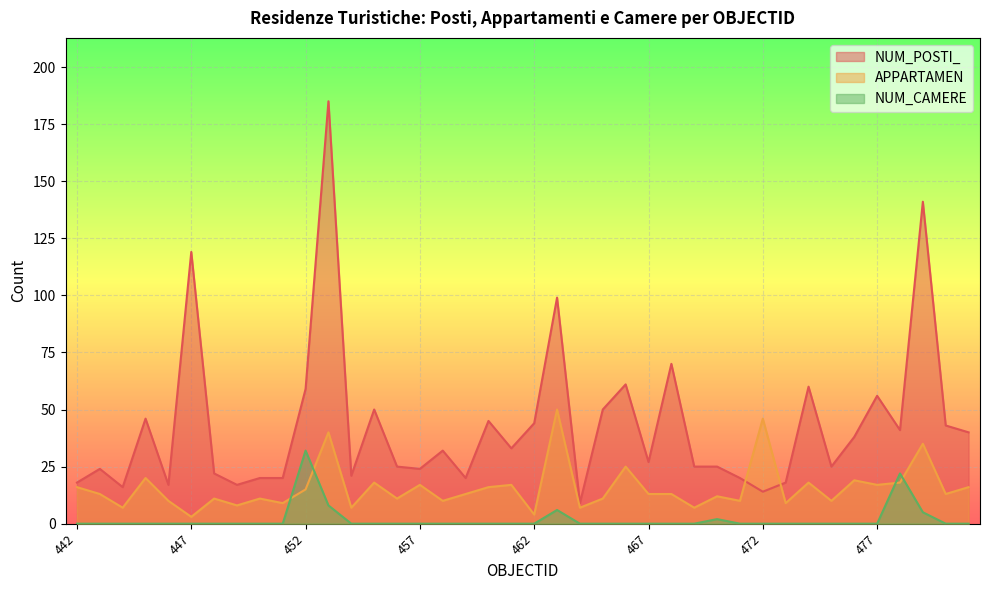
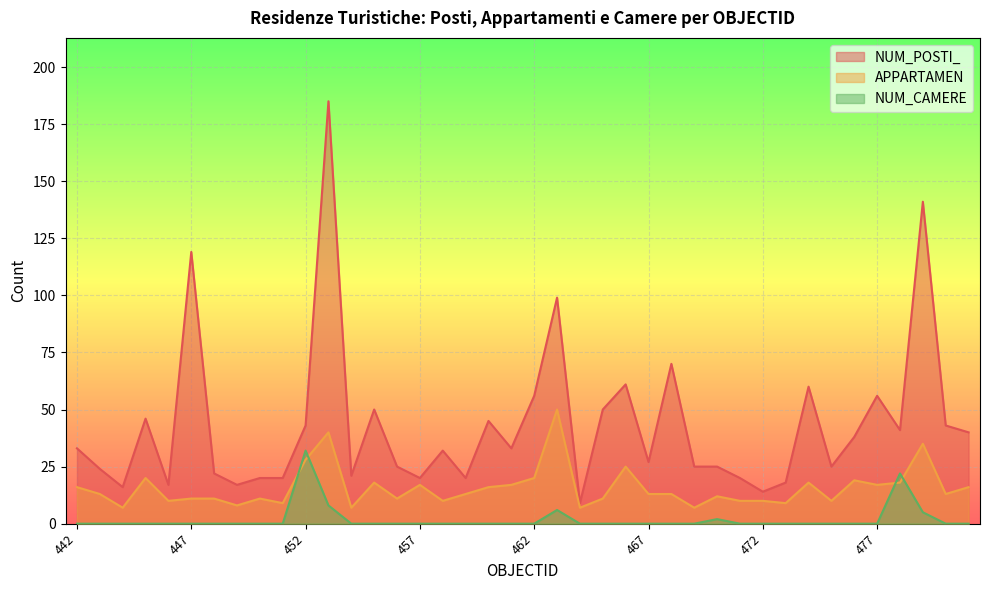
  {
    "NUM_POSTI_": {
-     "442": 18,
+     "442": 33,
      "447": 119,
-     "452": 59,
-     "457": 24,
-     "462": 44,
+     "452": 43,
+     "457": 20,
+     "462": 56,
      "467": 27,
      "472": 14,
      "477": 56
    },
    "APPARTAMEN": {
      "442": 16,
-     "447": 3,
-     "452": 15,
+     "447": 11,
+     "452": 28,
      "457": 17,
-     "462": 4,
+     "462": 20,
      "467": 13,
-     "472": 46,
+     "472": 10,
      "477": 17
    },
    "NUM_CAMERE": {
      "442": 0,
      "447": 0,
      "452": 32,
      "457": 0,
      "462": 0,
      "467": 0,
      "472": 0,
      "477": 0
    }
  }
